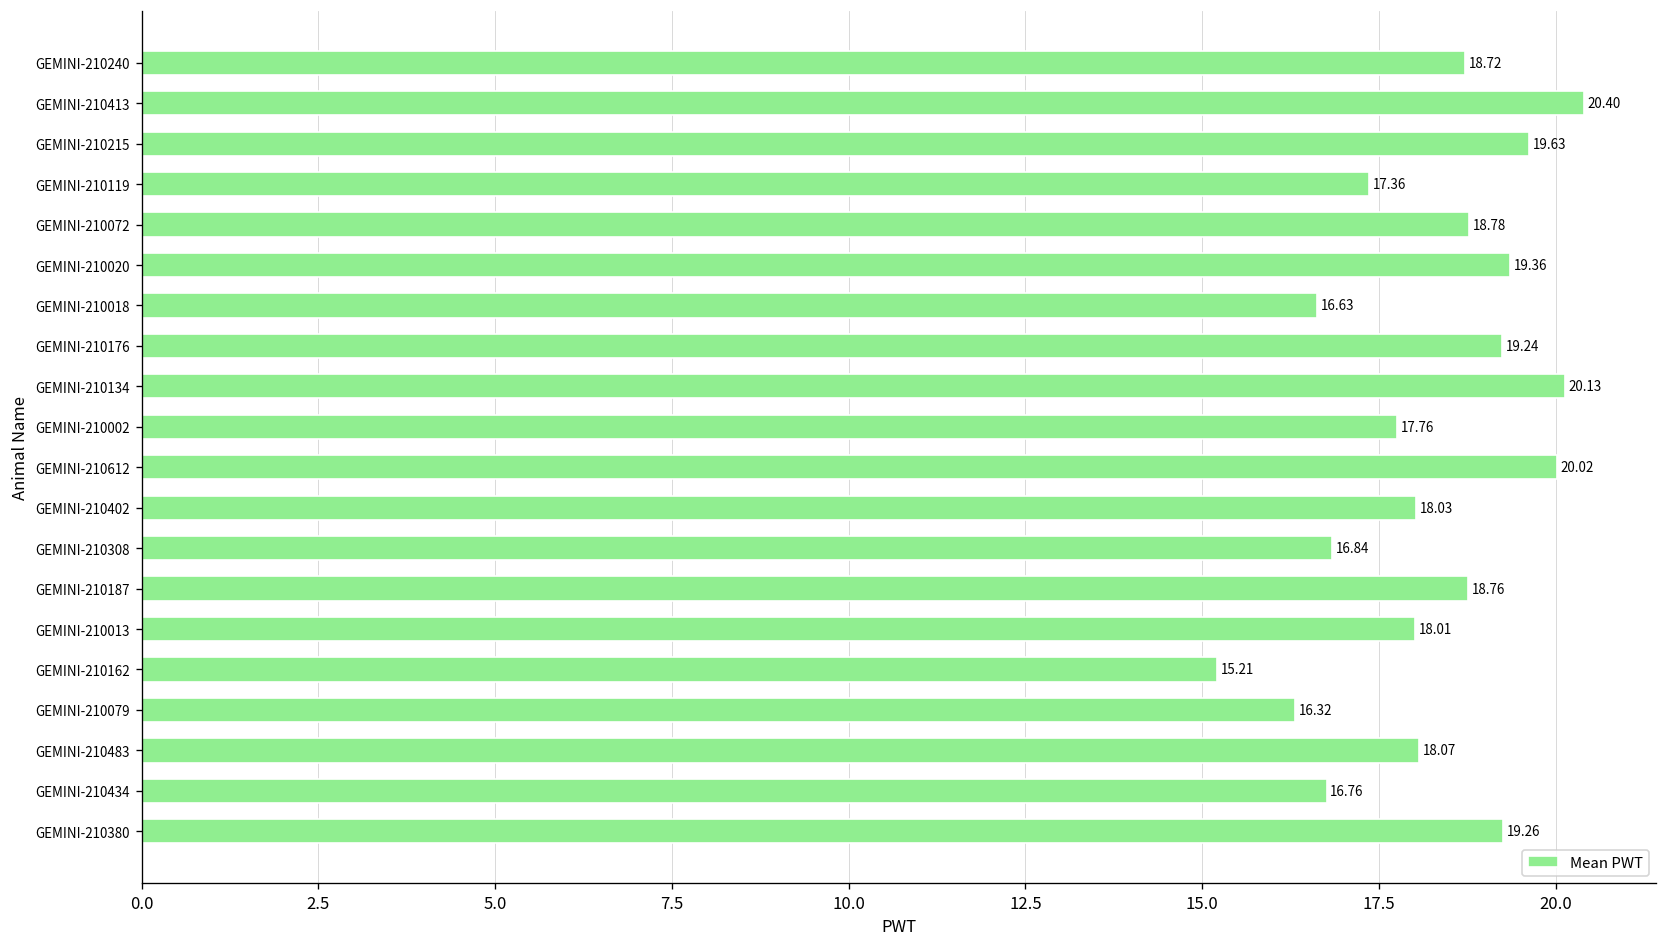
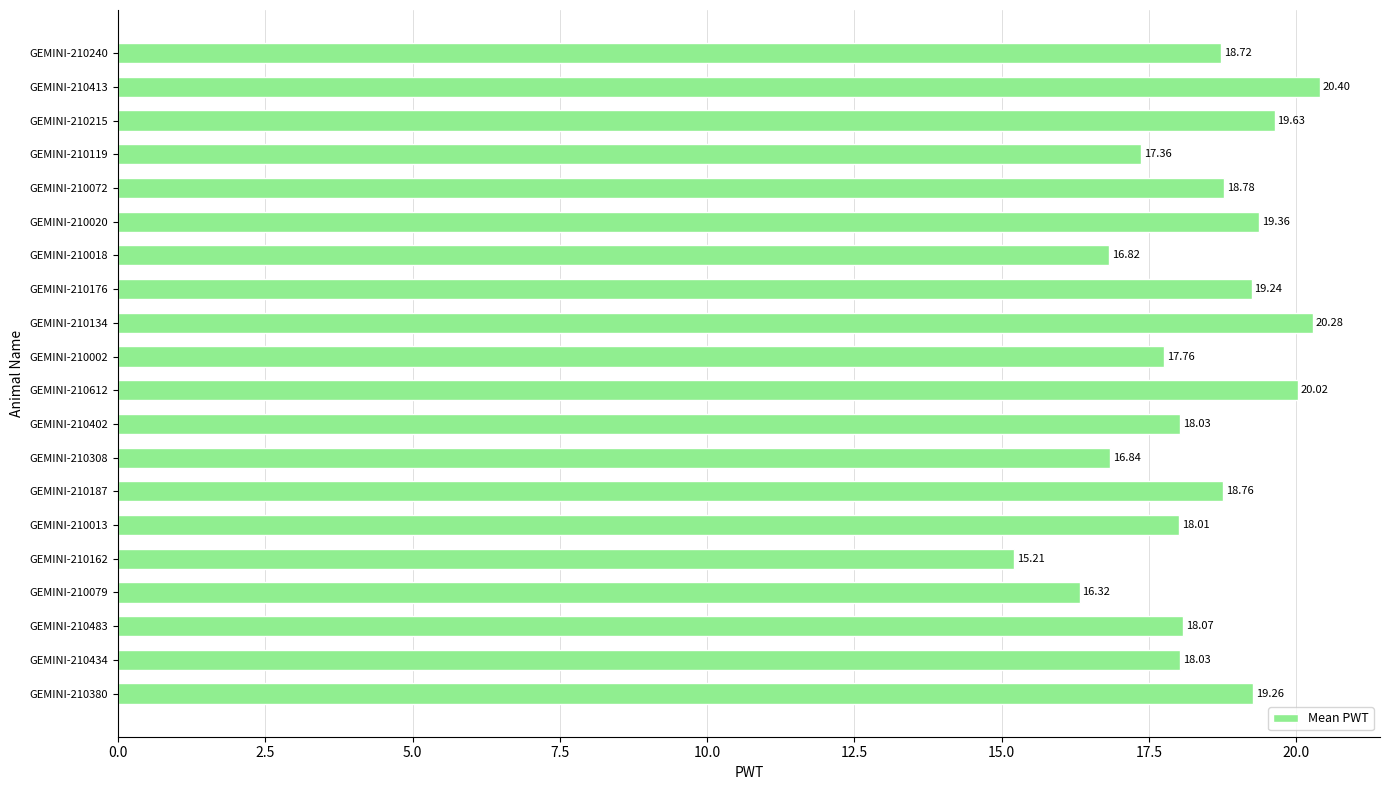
  {
    "GEMINI-210240": 18.72,
    "GEMINI-210413": 20.40,
    "GEMINI-210215": 19.63,
    "GEMINI-210119": 17.36,
    "GEMINI-210072": 18.78,
    "GEMINI-210020": 19.36,
-   "GEMINI-210018": 16.63,
+   "GEMINI-210018": 16.82,
    "GEMINI-210176": 19.24,
-   "GEMINI-210134": 20.13,
+   "GEMINI-210134": 20.28,
    "GEMINI-210002": 17.76,
    "GEMINI-210612": 20.02,
    "GEMINI-210402": 18.03,
    "GEMINI-210308": 16.84,
    "GEMINI-210187": 18.76,
    "GEMINI-210013": 18.01,
    "GEMINI-210162": 15.21,
    "GEMINI-210079": 16.32,
    "GEMINI-210483": 18.07,
-   "GEMINI-210434": 16.76,
+   "GEMINI-210434": 18.03,
    "GEMINI-210380": 19.26
  }
